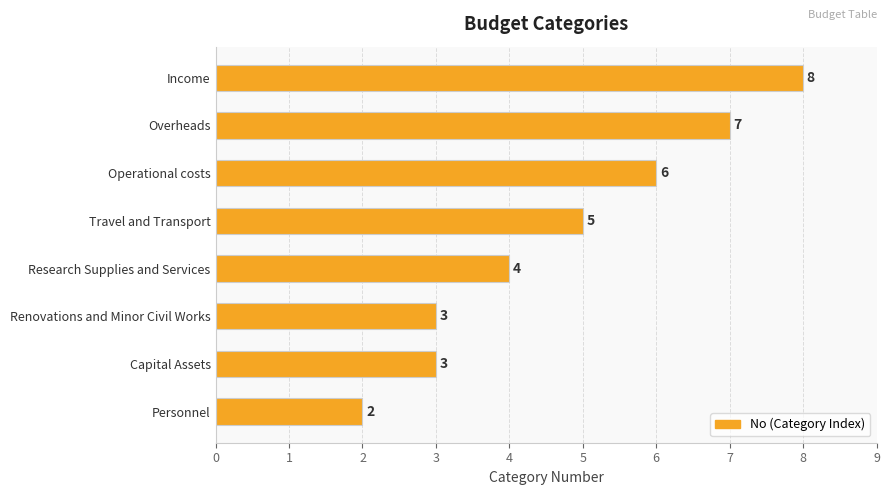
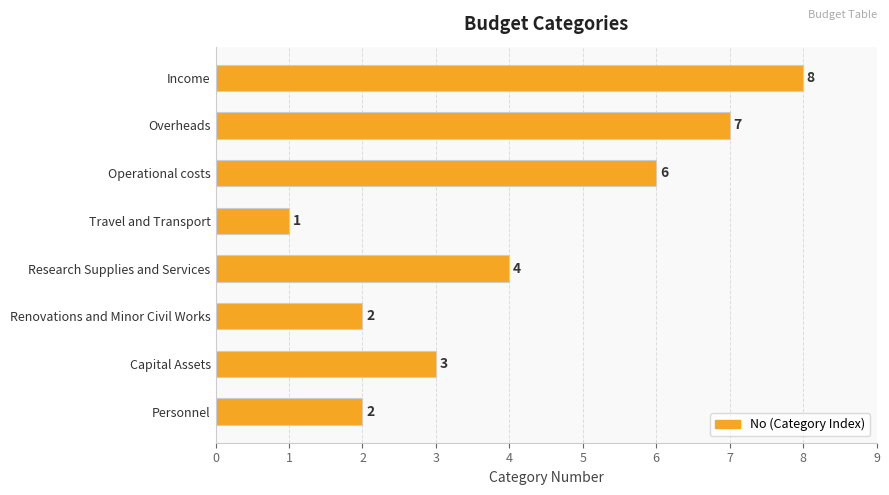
  {
    "Income": 8,
    "Overheads": 7,
    "Operational costs": 6,
-   "Travel and Transport": 5,
+   "Travel and Transport": 1,
    "Research Supplies and Services": 4,
-   "Renovations and Minor Civil Works": 3,
+   "Renovations and Minor Civil Works": 2,
    "Capital Assets": 3,
    "Personnel": 2
  }
